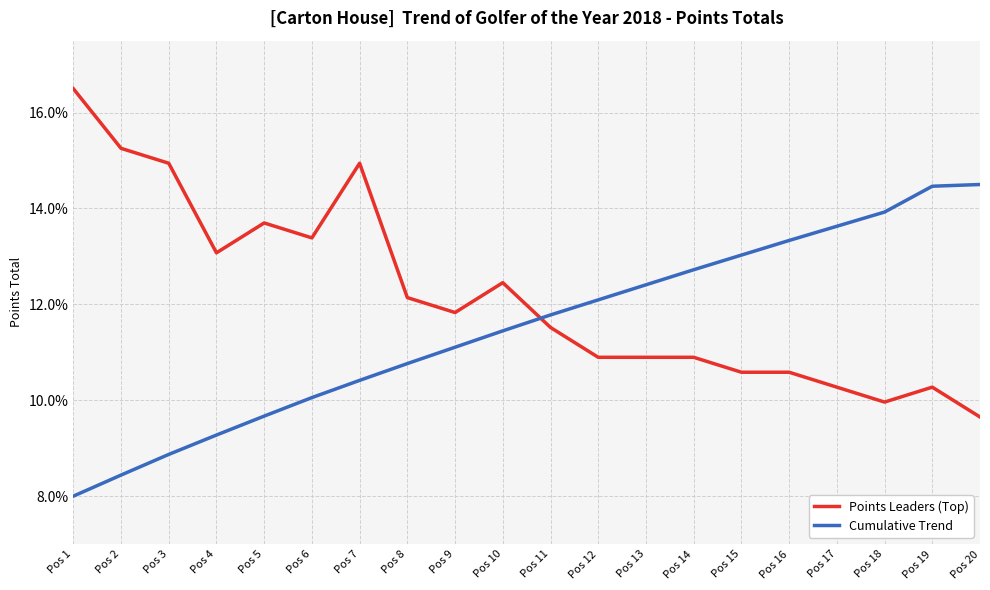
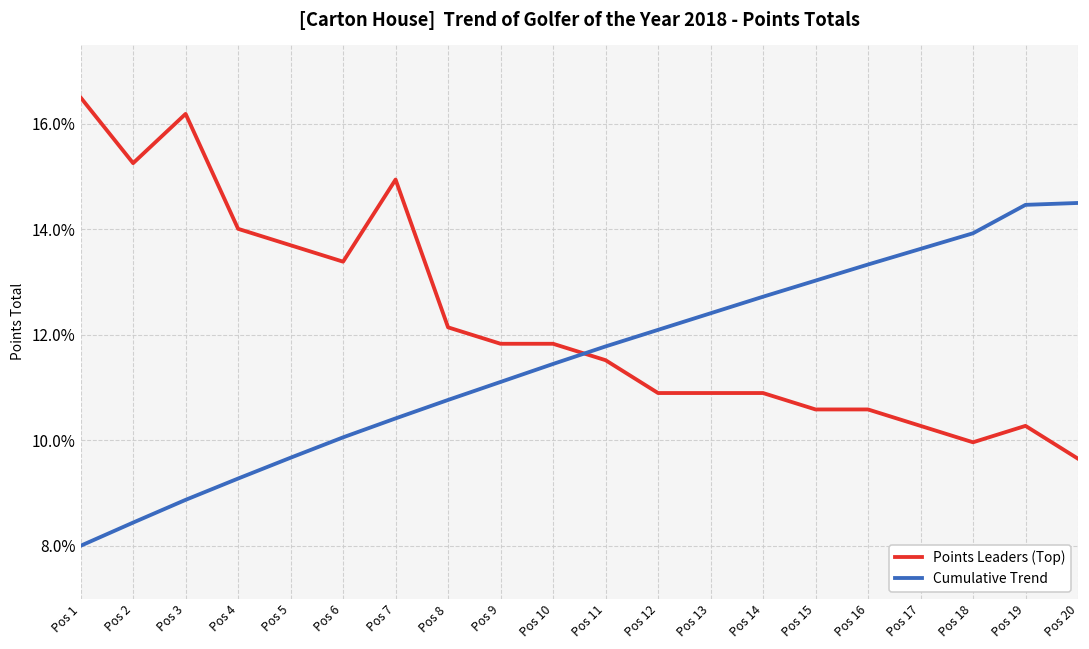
  {
    "Points Leaders (Top)": {
      "Pos 1": "16.5%",
      "Pos 2": "15.3%",
-     "Pos 3": "14.9%",
-     "Pos 4": "13.1%",
+     "Pos 3": "16.2%",
+     "Pos 4": "14.0%",
      "Pos 5": "13.7%",
      "Pos 6": "13.4%",
      "Pos 7": "14.9%",
      "Pos 8": "12.1%",
      "Pos 9": "11.8%",
-     "Pos 10": "12.5%",
+     "Pos 10": "11.8%",
      "Pos 11": "11.5%",
      "Pos 12": "10.9%",
      "Pos 13": "10.9%",
      "Pos 14": "10.9%",
      "Pos 15": "10.6%",
      "Pos 16": "10.6%",
      "Pos 17": "10.3%",
      "Pos 18": "10.0%",
      "Pos 19": "10.3%",
      "Pos 20": "9.7%"
    },
    "Cumulative Trend": {
      "Pos 1": "8.0%",
      "Pos 2": "8.4%",
      "Pos 3": "8.9%",
      "Pos 4": "9.3%",
      "Pos 5": "9.7%",
      "Pos 6": "10.1%",
      "Pos 7": "10.4%",
      "Pos 8": "10.8%",
      "Pos 9": "11.1%",
      "Pos 10": "11.4%",
      "Pos 11": "11.8%",
      "Pos 12": "12.1%",
      "Pos 13": "12.4%",
      "Pos 14": "12.7%",
      "Pos 15": "13.0%",
      "Pos 16": "13.3%",
      "Pos 17": "13.6%",
      "Pos 18": "13.9%",
      "Pos 19": "14.5%",
      "Pos 20": "14.5%"
    }
  }
